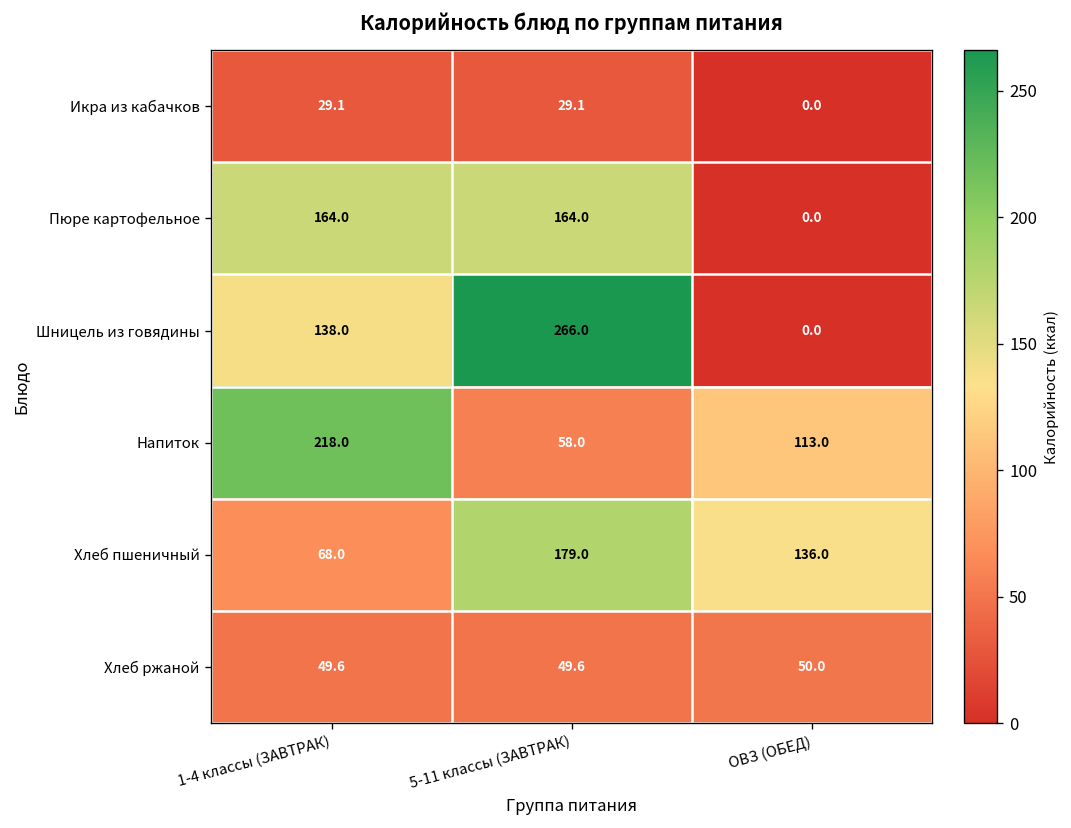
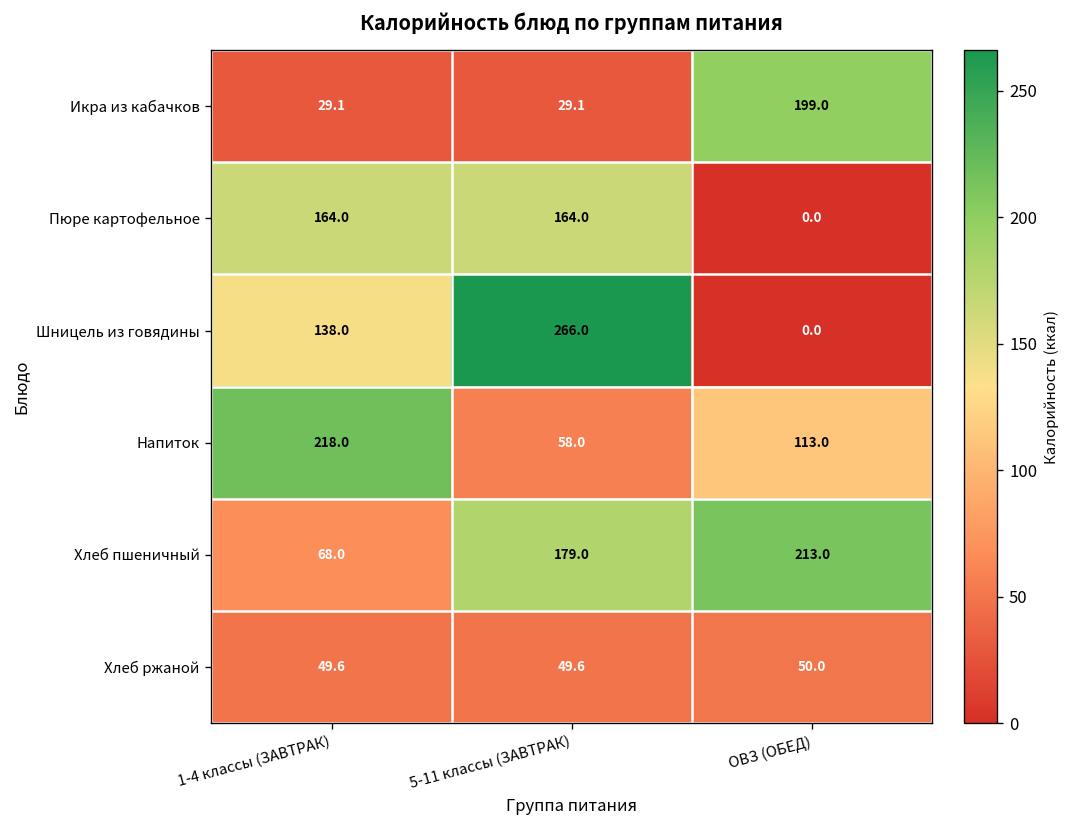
  {
    "Икра из кабачков": {
      "1-4 классы (ЗАВТРАК)": 29.1,
      "5-11 классы (ЗАВТРАК)": 29.1,
-     "ОВЗ (ОБЕД)": 0.0
+     "ОВЗ (ОБЕД)": 199.0
    },
    "Пюре картофельное": {
      "1-4 классы (ЗАВТРАК)": 164.0,
      "5-11 классы (ЗАВТРАК)": 164.0,
      "ОВЗ (ОБЕД)": 0.0
    },
    "Шницель из говядины": {
      "1-4 классы (ЗАВТРАК)": 138.0,
      "5-11 классы (ЗАВТРАК)": 266.0,
      "ОВЗ (ОБЕД)": 0.0
    },
    "Напиток": {
      "1-4 классы (ЗАВТРАК)": 218.0,
      "5-11 классы (ЗАВТРАК)": 58.0,
      "ОВЗ (ОБЕД)": 113.0
    },
    "Хлеб пшеничный": {
      "1-4 классы (ЗАВТРАК)": 68.0,
      "5-11 классы (ЗАВТРАК)": 179.0,
-     "ОВЗ (ОБЕД)": 136.0
+     "ОВЗ (ОБЕД)": 213.0
    },
    "Хлеб ржаной": {
      "1-4 классы (ЗАВТРАК)": 49.6,
      "5-11 классы (ЗАВТРАК)": 49.6,
      "ОВЗ (ОБЕД)": 50.0
    }
  }
